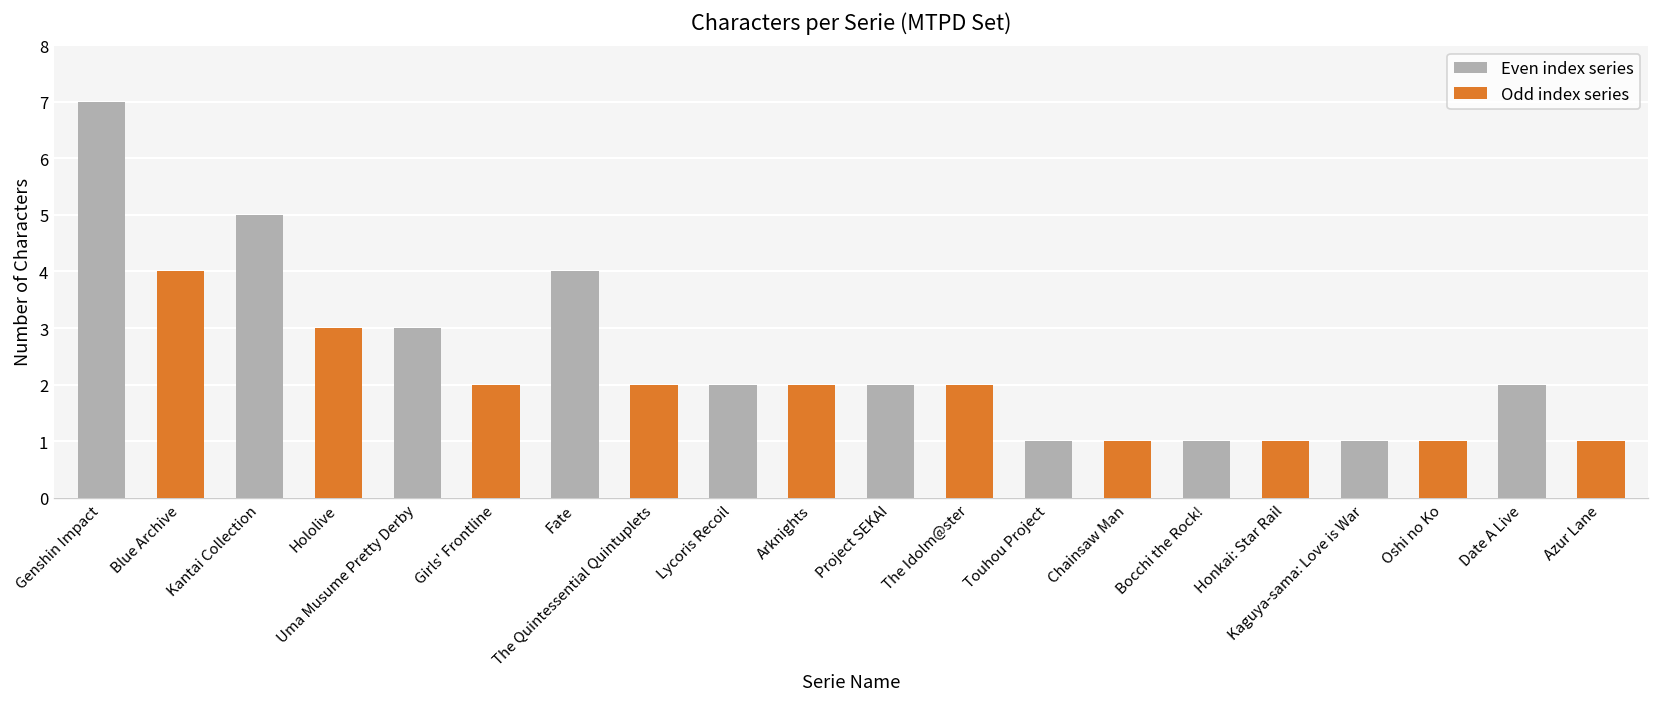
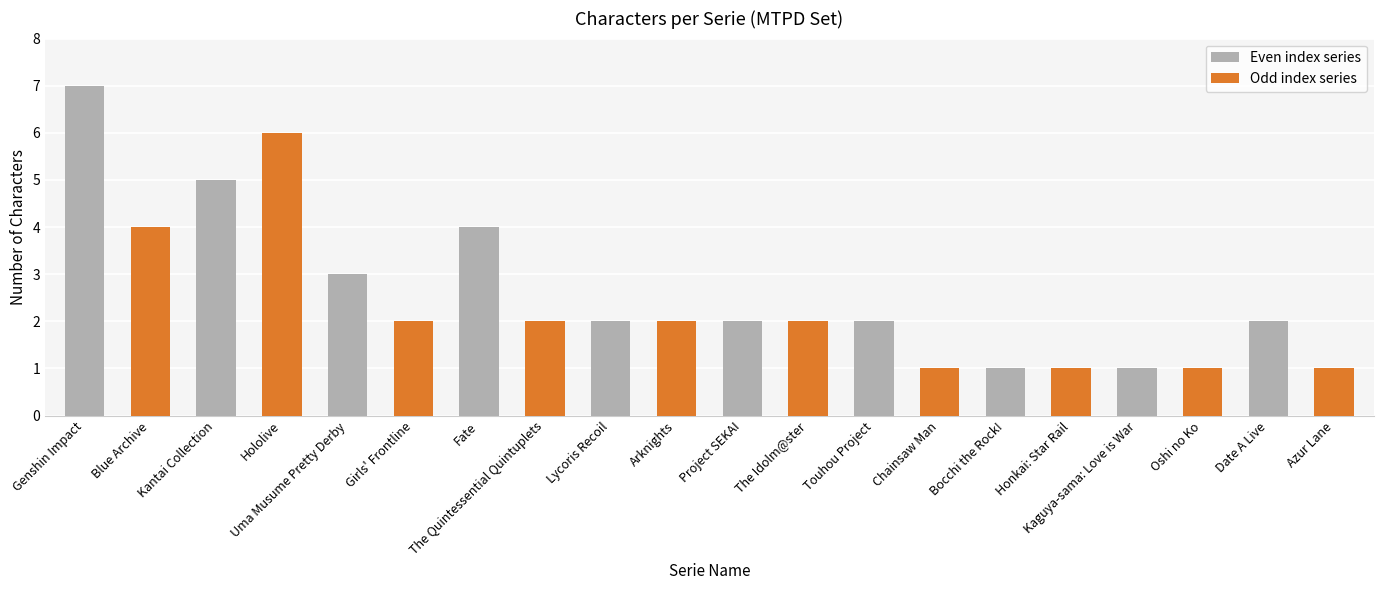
  {
    "Genshin Impact": 7,
    "Blue Archive": 4,
    "Kantai Collection": 5,
-   "Hololive": 3,
+   "Hololive": 6,
    "Uma Musume Pretty Derby": 3,
    "Girls' Frontline": 2,
    "Fate": 4,
    "The Quintessential Quintuplets": 2,
    "Lycoris Recoil": 2,
    "Arknights": 2,
    "Project SEKAI": 2,
    "The Idolm@ster": 2,
-   "Touhou Project": 1,
+   "Touhou Project": 2,
    "Chainsaw Man": 1,
    "Bocchi the Rock!": 1,
    "Honkai: Star Rail": 1,
    "Kaguya-sama: Love is War": 1,
    "Oshi no Ko": 1,
    "Date A Live": 2,
    "Azur Lane": 1
  }
